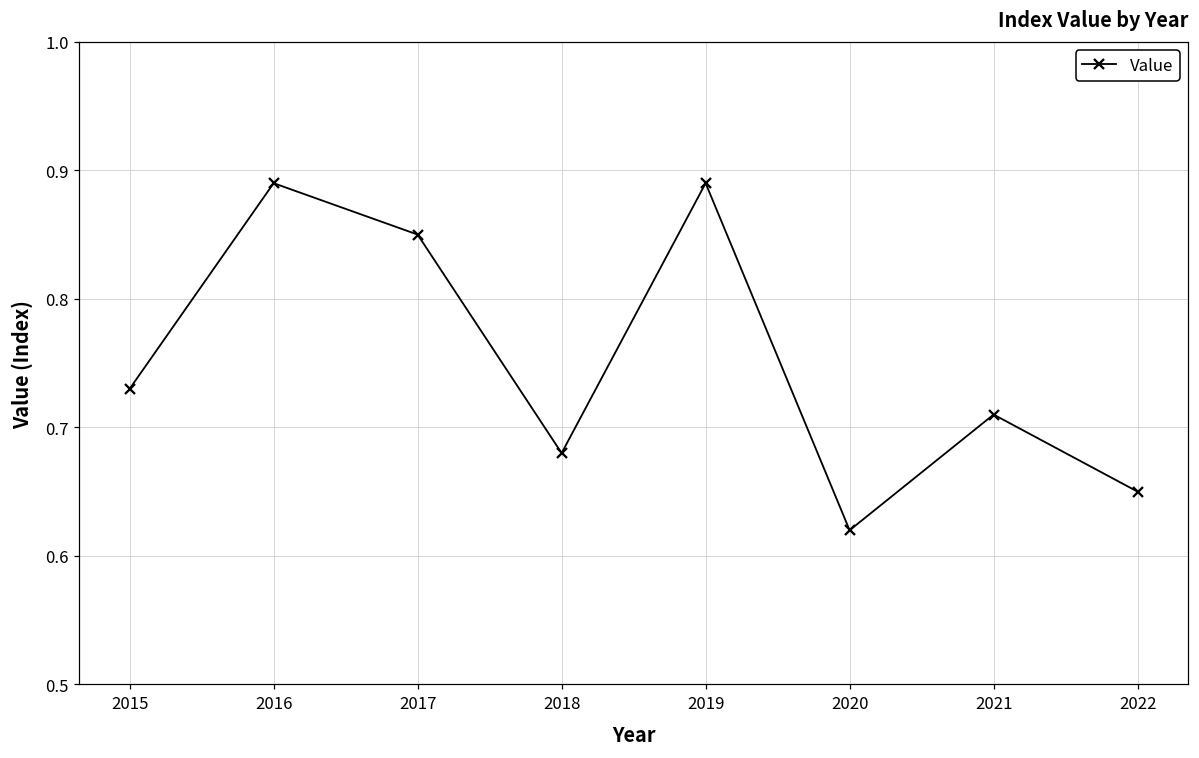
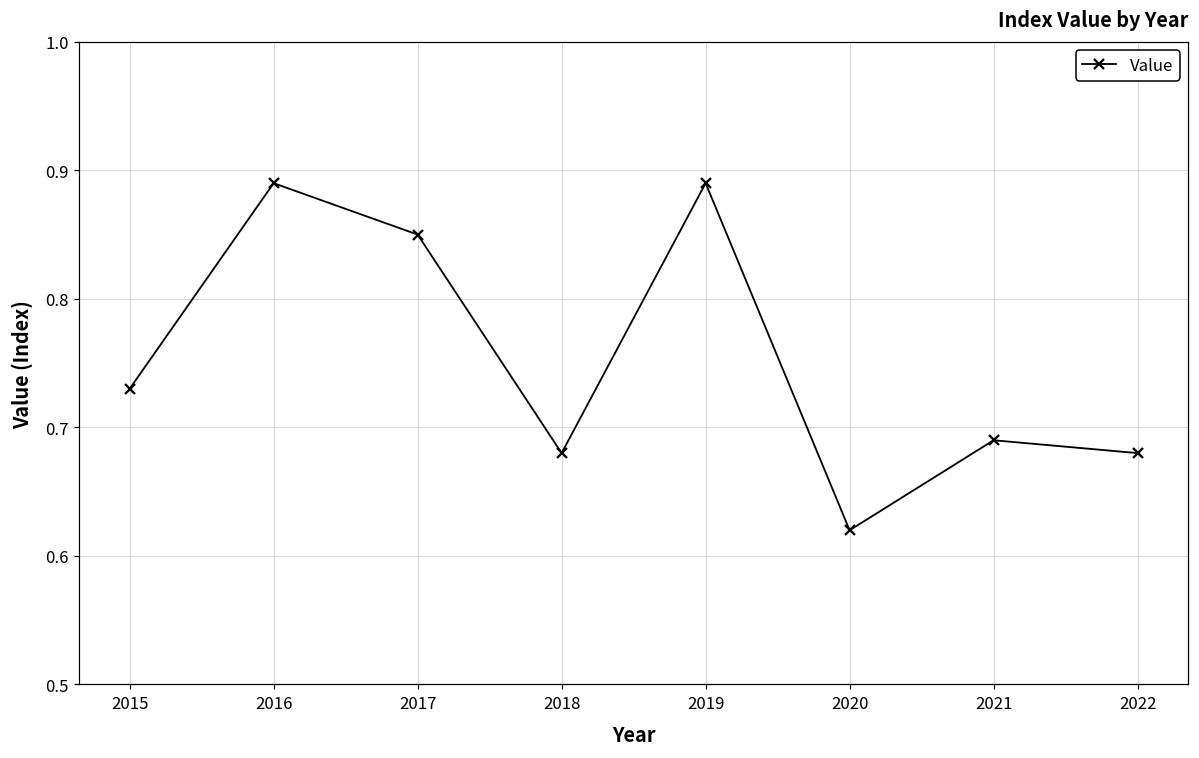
  {
    "2015": 0.73,
    "2016": 0.89,
    "2017": 0.85,
    "2018": 0.68,
    "2019": 0.89,
    "2020": 0.62,
-   "2021": 0.71,
-   "2022": 0.65
+   "2021": 0.69,
+   "2022": 0.68
  }
